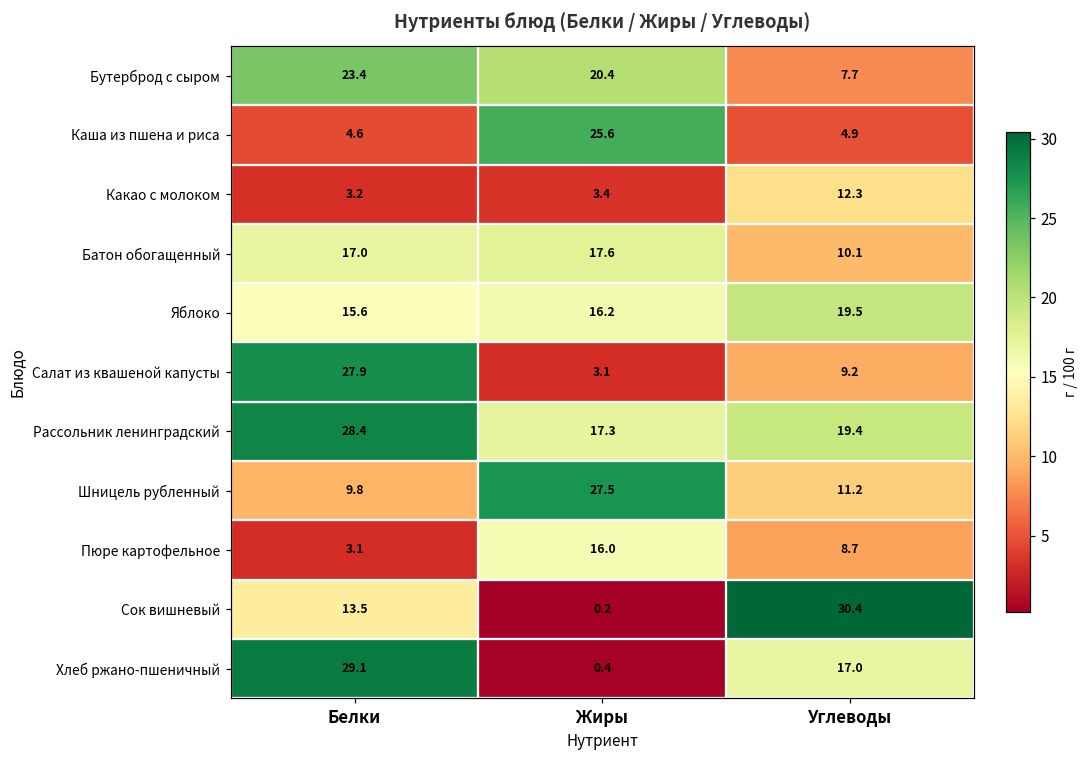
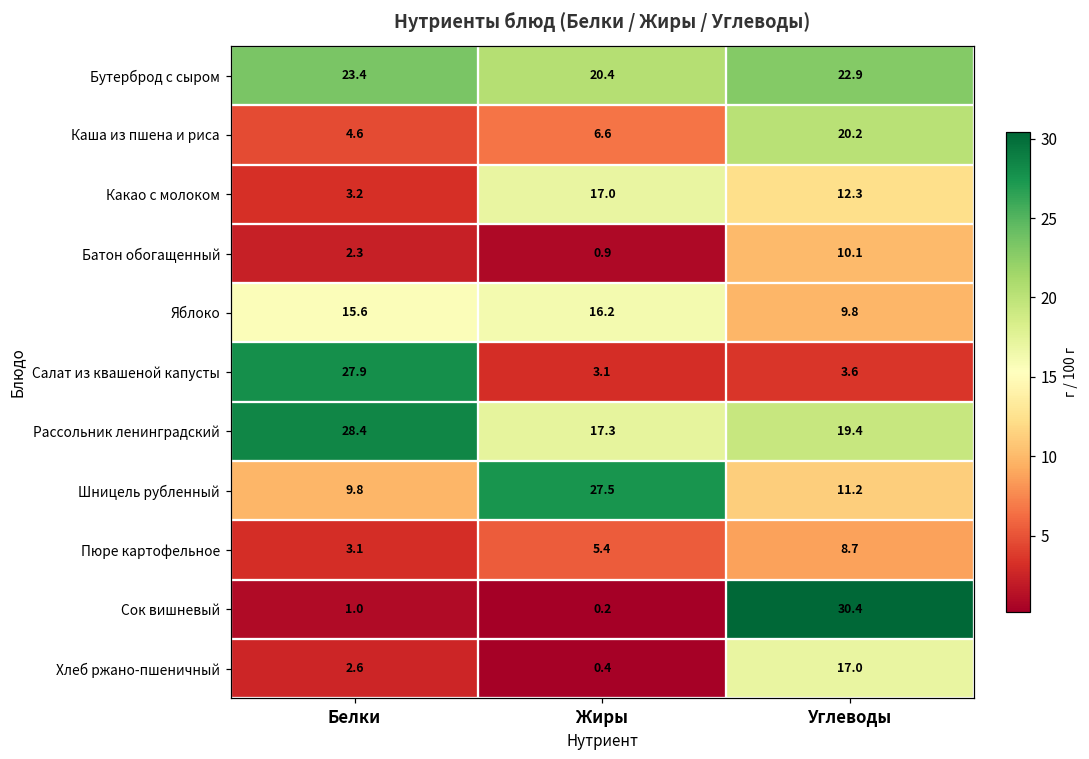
  {
    "Бутерброд с сыром": {
      "Белки": 23.4,
      "Жиры": 20.4,
-     "Углеводы": 7.7
+     "Углеводы": 22.9
    },
    "Каша из пшена и риса": {
      "Белки": 4.6,
-     "Жиры": 25.6,
-     "Углеводы": 4.9
+     "Жиры": 6.6,
+     "Углеводы": 20.2
    },
    "Какао с молоком": {
      "Белки": 3.2,
-     "Жиры": 3.4,
+     "Жиры": 17.0,
      "Углеводы": 12.3
    },
    "Батон обогащенный": {
-     "Белки": 17.0,
-     "Жиры": 17.6,
+     "Белки": 2.3,
+     "Жиры": 0.9,
      "Углеводы": 10.1
    },
    "Яблоко": {
      "Белки": 15.6,
      "Жиры": 16.2,
-     "Углеводы": 19.5
+     "Углеводы": 9.8
    },
    "Салат из квашеной капусты": {
      "Белки": 27.9,
      "Жиры": 3.1,
-     "Углеводы": 9.2
+     "Углеводы": 3.6
    },
    "Рассольник ленинградский": {
      "Белки": 28.4,
      "Жиры": 17.3,
      "Углеводы": 19.4
    },
    "Шницель рубленный": {
      "Белки": 9.8,
      "Жиры": 27.5,
      "Углеводы": 11.2
    },
    "Пюре картофельное": {
      "Белки": 3.1,
-     "Жиры": 16.0,
+     "Жиры": 5.4,
      "Углеводы": 8.7
    },
    "Сок вишневый": {
-     "Белки": 13.5,
+     "Белки": 1.0,
      "Жиры": 0.2,
      "Углеводы": 30.4
    },
    "Хлеб ржано-пшеничный": {
-     "Белки": 29.1,
+     "Белки": 2.6,
      "Жиры": 0.4,
      "Углеводы": 17.0
    }
  }
